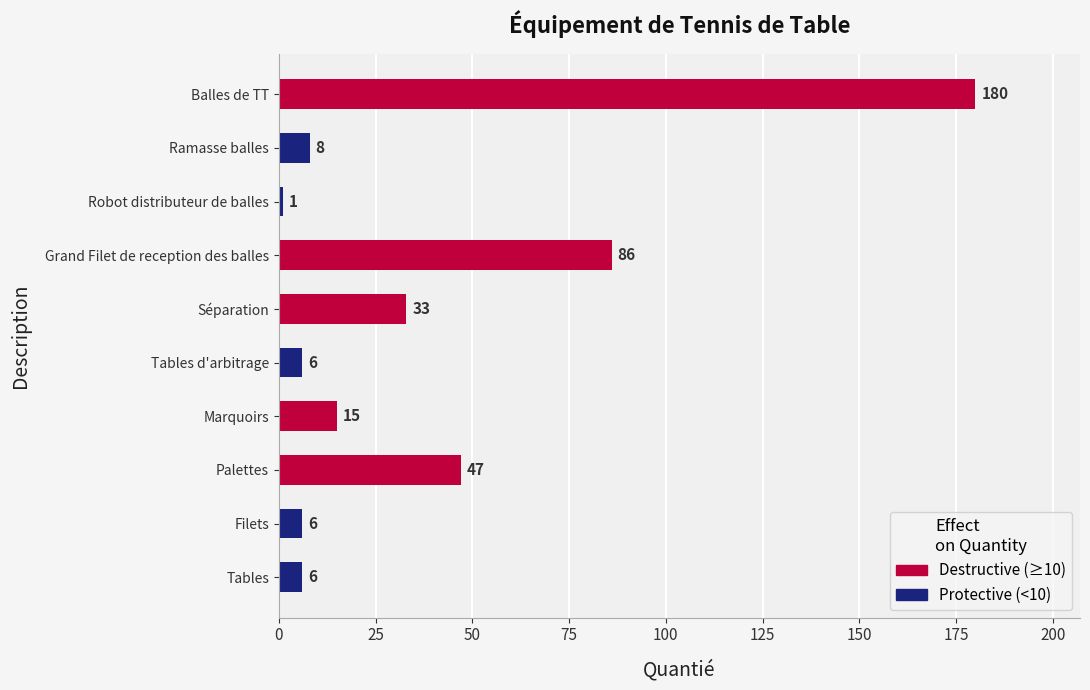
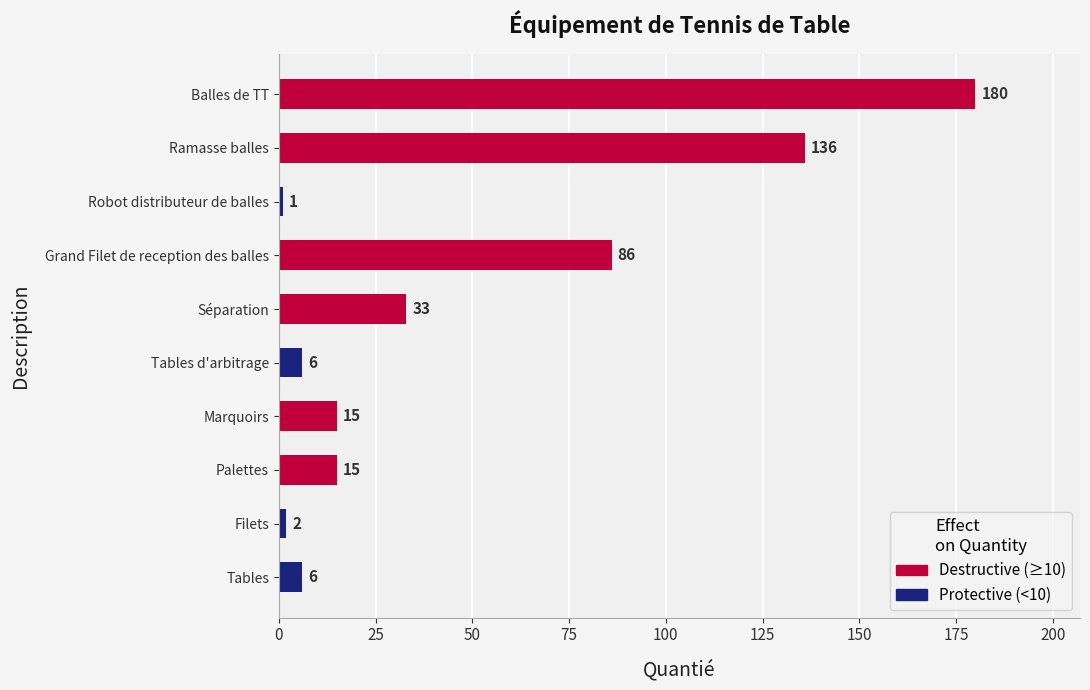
  {
    "Balles de TT": 180,
-   "Ramasse balles": 8,
+   "Ramasse balles": 136,
    "Robot distributeur de balles": 1,
    "Grand Filet de reception des balles": 86,
    "Séparation": 33,
    "Tables d'arbitrage": 6,
    "Marquoirs": 15,
-   "Palettes": 47,
-   "Filets": 6,
+   "Palettes": 15,
+   "Filets": 2,
    "Tables": 6
  }
